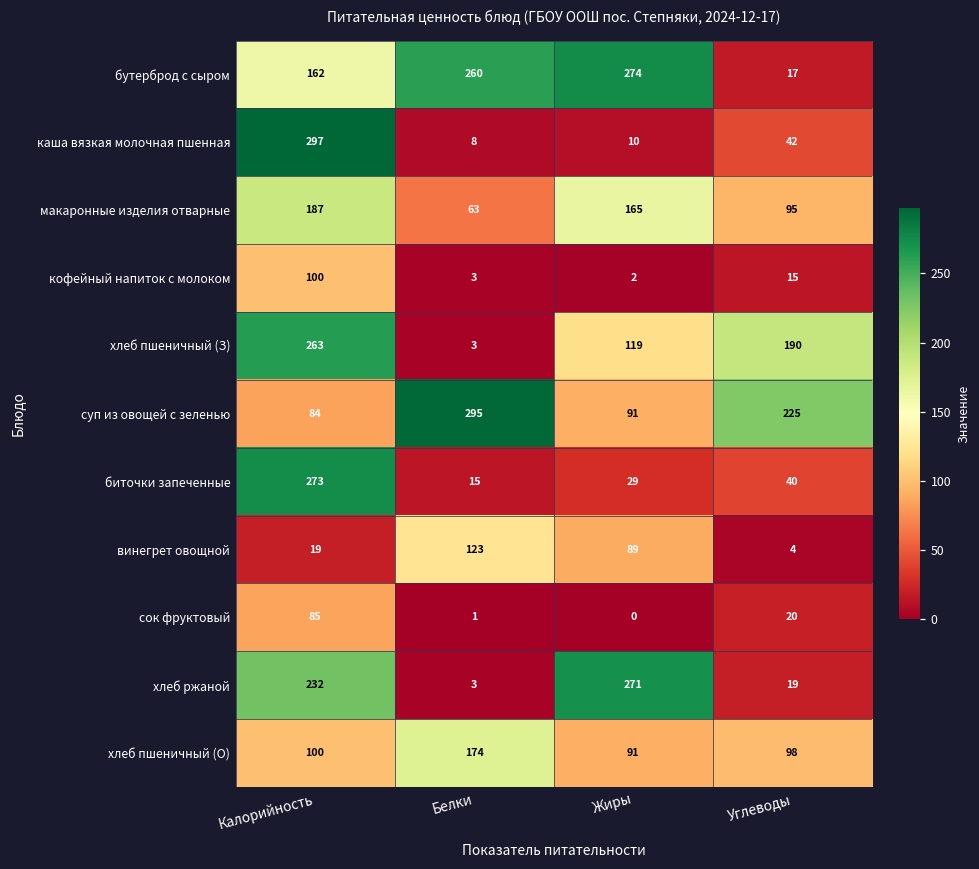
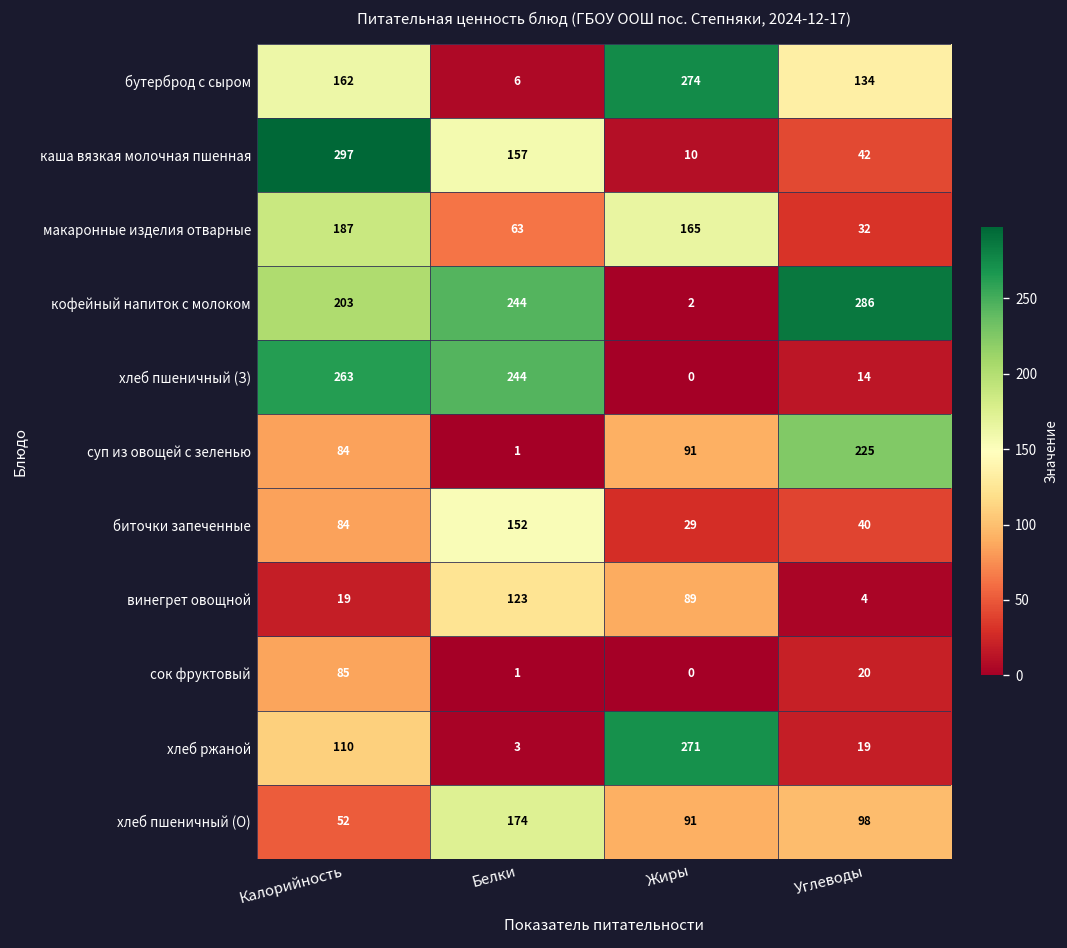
  {
    "бутерброд с сыром": {
      "Калорийность": 162,
-     "Белки": 260,
+     "Белки": 6,
      "Жиры": 274,
-     "Углеводы": 17
+     "Углеводы": 134
    },
    "каша вязкая молочная пшенная": {
      "Калорийность": 297,
-     "Белки": 8,
+     "Белки": 157,
      "Жиры": 10,
      "Углеводы": 42
    },
    "макаронные изделия отварные": {
      "Калорийность": 187,
      "Белки": 63,
      "Жиры": 165,
-     "Углеводы": 95
+     "Углеводы": 32
    },
    "кофейный напиток с молоком": {
-     "Калорийность": 100,
-     "Белки": 3,
+     "Калорийность": 203,
+     "Белки": 244,
      "Жиры": 2,
-     "Углеводы": 15
+     "Углеводы": 286
    },
    "хлеб пшеничный (З)": {
      "Калорийность": 263,
-     "Белки": 3,
-     "Жиры": 119,
-     "Углеводы": 190
+     "Белки": 244,
+     "Жиры": 0,
+     "Углеводы": 14
    },
    "суп из овощей с зеленью": {
      "Калорийность": 84,
-     "Белки": 295,
+     "Белки": 1,
      "Жиры": 91,
      "Углеводы": 225
    },
    "биточки запеченные": {
-     "Калорийность": 273,
-     "Белки": 15,
+     "Калорийность": 84,
+     "Белки": 152,
      "Жиры": 29,
      "Углеводы": 40
    },
    "винегрет овощной": {
      "Калорийность": 19,
      "Белки": 123,
      "Жиры": 89,
      "Углеводы": 4
    },
    "сок фруктовый": {
      "Калорийность": 85,
      "Белки": 1,
      "Жиры": 0,
      "Углеводы": 20
    },
    "хлеб ржаной": {
-     "Калорийность": 232,
+     "Калорийность": 110,
      "Белки": 3,
      "Жиры": 271,
      "Углеводы": 19
    },
    "хлеб пшеничный (О)": {
-     "Калорийность": 100,
+     "Калорийность": 52,
      "Белки": 174,
      "Жиры": 91,
      "Углеводы": 98
    }
  }
